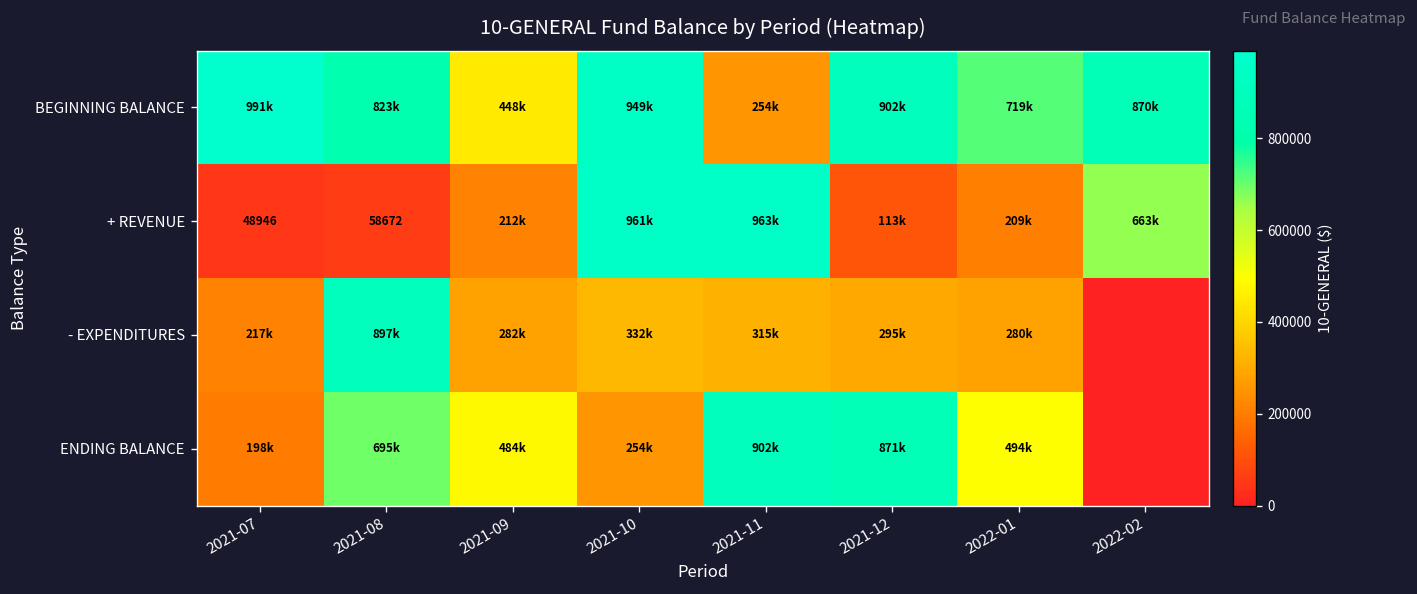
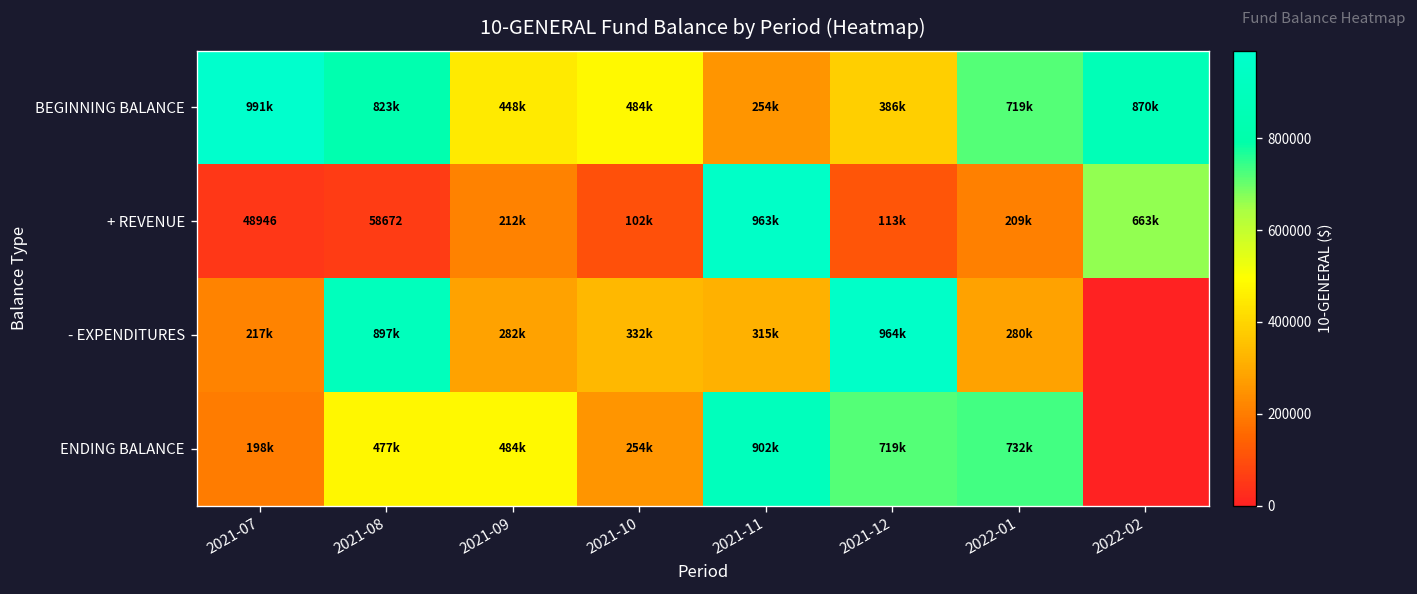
  {
    "BEGINNING BALANCE": {
      "2021-07": "991k",
      "2021-08": "823k",
      "2021-09": "448k",
-     "2021-10": "949k",
+     "2021-10": "484k",
      "2021-11": "254k",
-     "2021-12": "902k",
+     "2021-12": "386k",
      "2022-01": "719k",
      "2022-02": "870k"
    },
    "+ REVENUE": {
      "2021-07": "48946",
      "2021-08": "58672",
      "2021-09": "212k",
-     "2021-10": "961k",
+     "2021-10": "102k",
      "2021-11": "963k",
      "2021-12": "113k",
      "2022-01": "209k",
      "2022-02": "663k"
    },
    "- EXPENDITURES": {
      "2021-07": "217k",
      "2021-08": "897k",
      "2021-09": "282k",
      "2021-10": "332k",
      "2021-11": "315k",
-     "2021-12": "295k",
+     "2021-12": "964k",
      "2022-01": "280k"
    },
    "ENDING BALANCE": {
      "2021-07": "198k",
-     "2021-08": "695k",
+     "2021-08": "477k",
      "2021-09": "484k",
      "2021-10": "254k",
      "2021-11": "902k",
-     "2021-12": "871k",
-     "2022-01": "494k"
+     "2021-12": "719k",
+     "2022-01": "732k"
    }
  }
